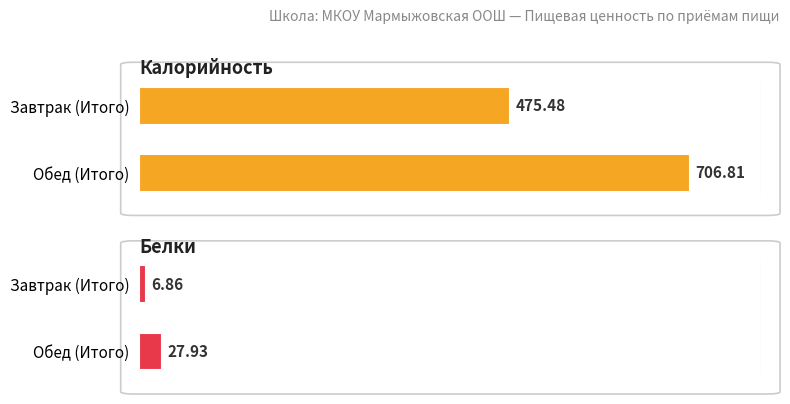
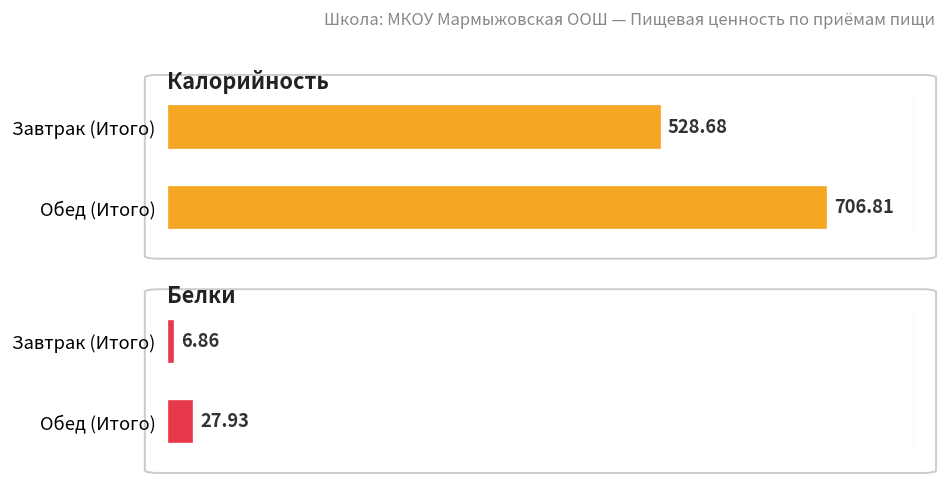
  {
    "Калорийность": {
-     "Завтрак (Итого)": 475.48,
+     "Завтрак (Итого)": 528.68,
      "Обед (Итого)": 706.81
    },
    "Белки": {
      "Завтрак (Итого)": 6.86,
      "Обед (Итого)": 27.93
    }
  }
